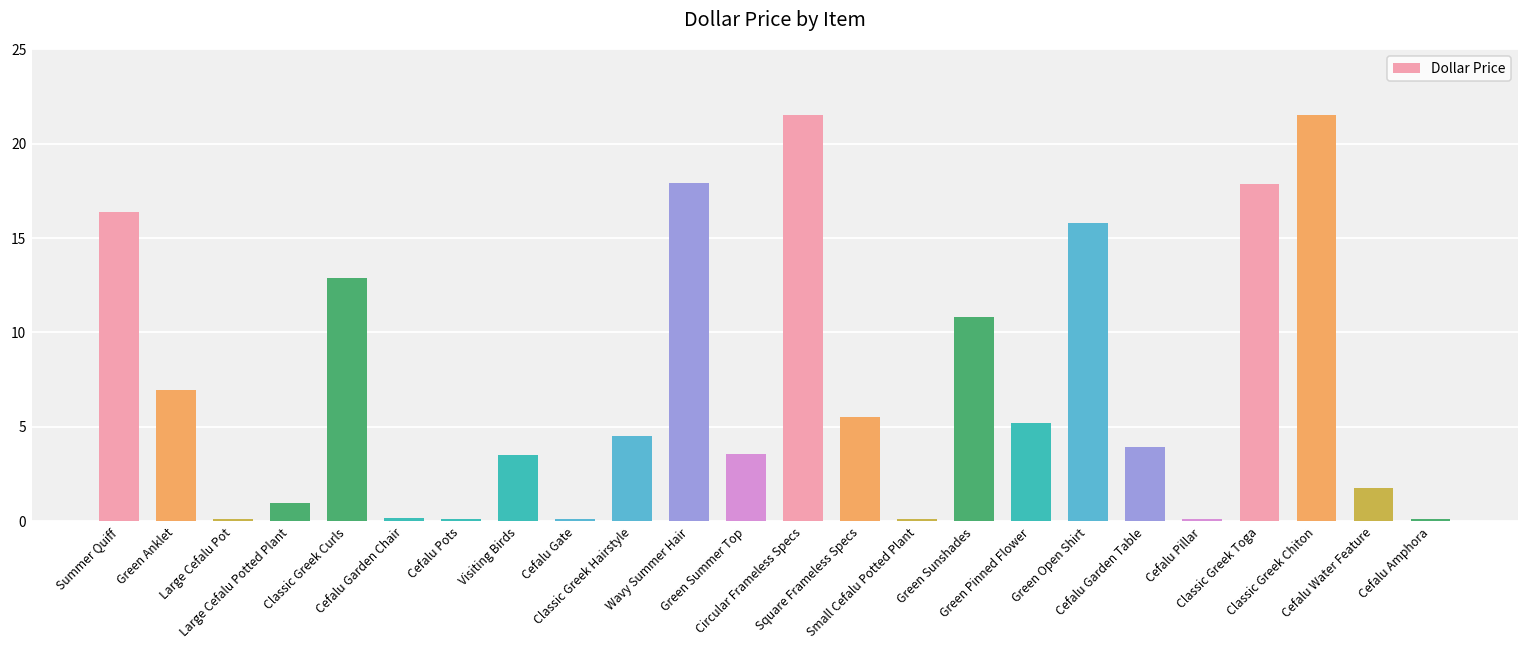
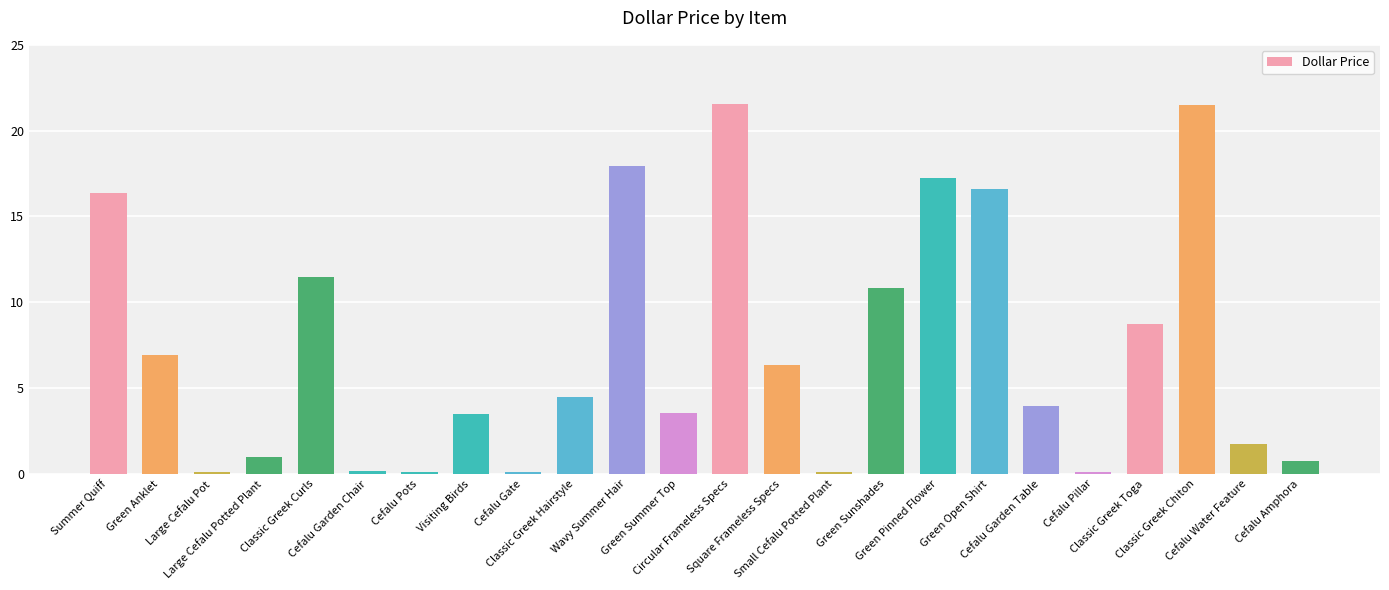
  {
    "Summer Quiff": 16.4,
    "Green Anklet": 6.9,
    "Large Cefalu Potted Plant": 1.0,
-   "Classic Greek Curls": 12.9,
+   "Classic Greek Curls": 11.5,
    "Cefalu Garden Chair": 0.2,
    "Visiting Birds": 3.5,
    "Classic Greek Hairstyle": 4.5,
    "Wavy Summer Hair": 17.9,
    "Green Summer Top": 3.5,
    "Circular Frameless Specs": 21.5,
-   "Square Frameless Specs": 5.5,
+   "Square Frameless Specs": 6.3,
    "Green Sunshades": 10.8,
-   "Green Pinned Flower": 5.2,
-   "Green Open Shirt": 15.8,
+   "Green Pinned Flower": 17.2,
+   "Green Open Shirt": 16.6,
    "Cefalu Garden Table": 3.9,
-   "Classic Greek Toga": 17.9,
+   "Classic Greek Toga": 8.7,
    "Classic Greek Chiton": 21.5,
    "Cefalu Water Feature": 1.7,
-   "Cefalu Amphora": 0.1
+   "Cefalu Amphora": 0.8
  }
